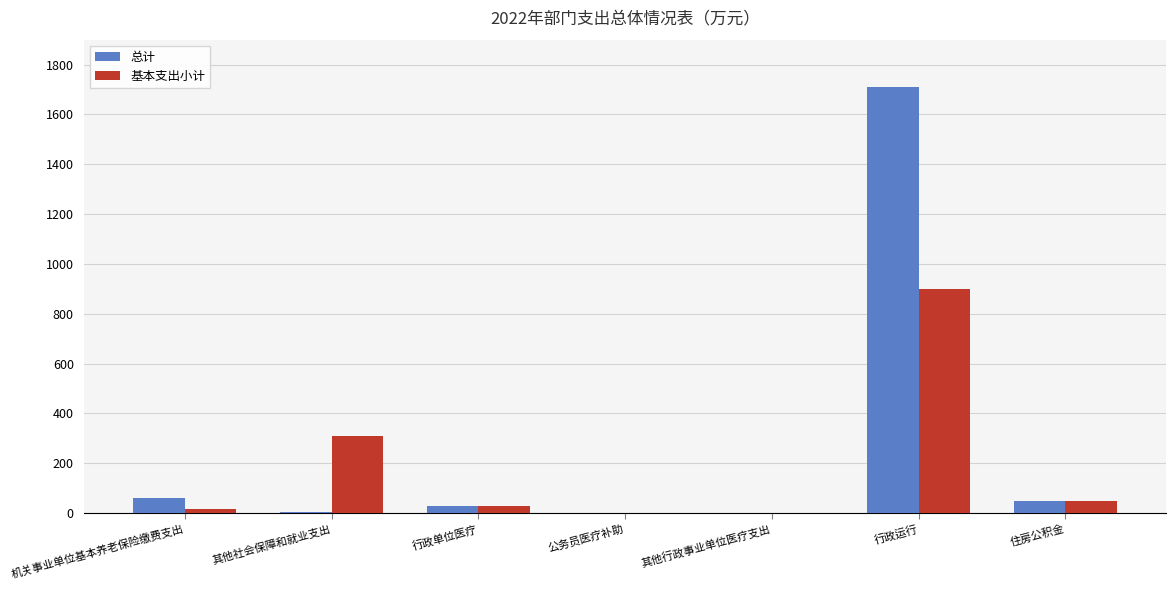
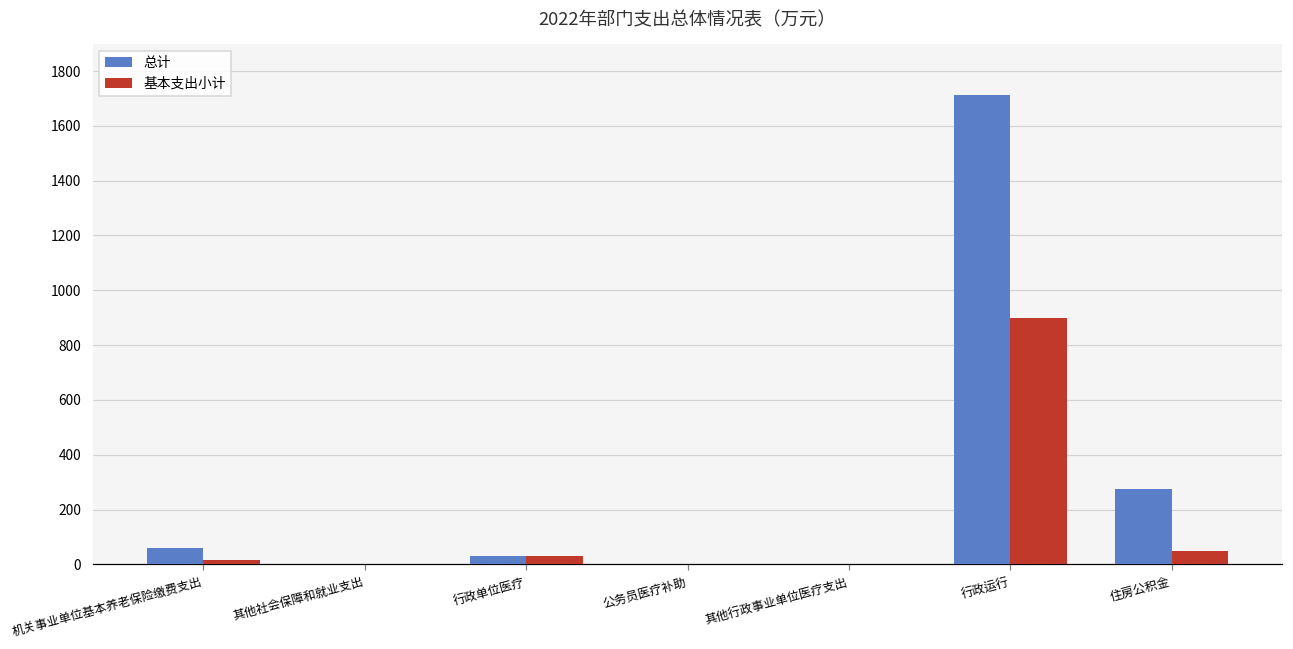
  {
    "总计": {
      "机关事业单位基本养老保险缴费支出": 60,
      "行政单位医疗": 30,
      "行政运行": 1710,
-     "住房公积金": 50
+     "住房公积金": 270
    },
    "基本支出小计": {
      "机关事业单位基本养老保险缴费支出": 20,
-     "其他社会保障和就业支出": 310,
+     "其他社会保障和就业支出": 0,
      "行政单位医疗": 30,
      "行政运行": 900,
      "住房公积金": 50
    }
  }
